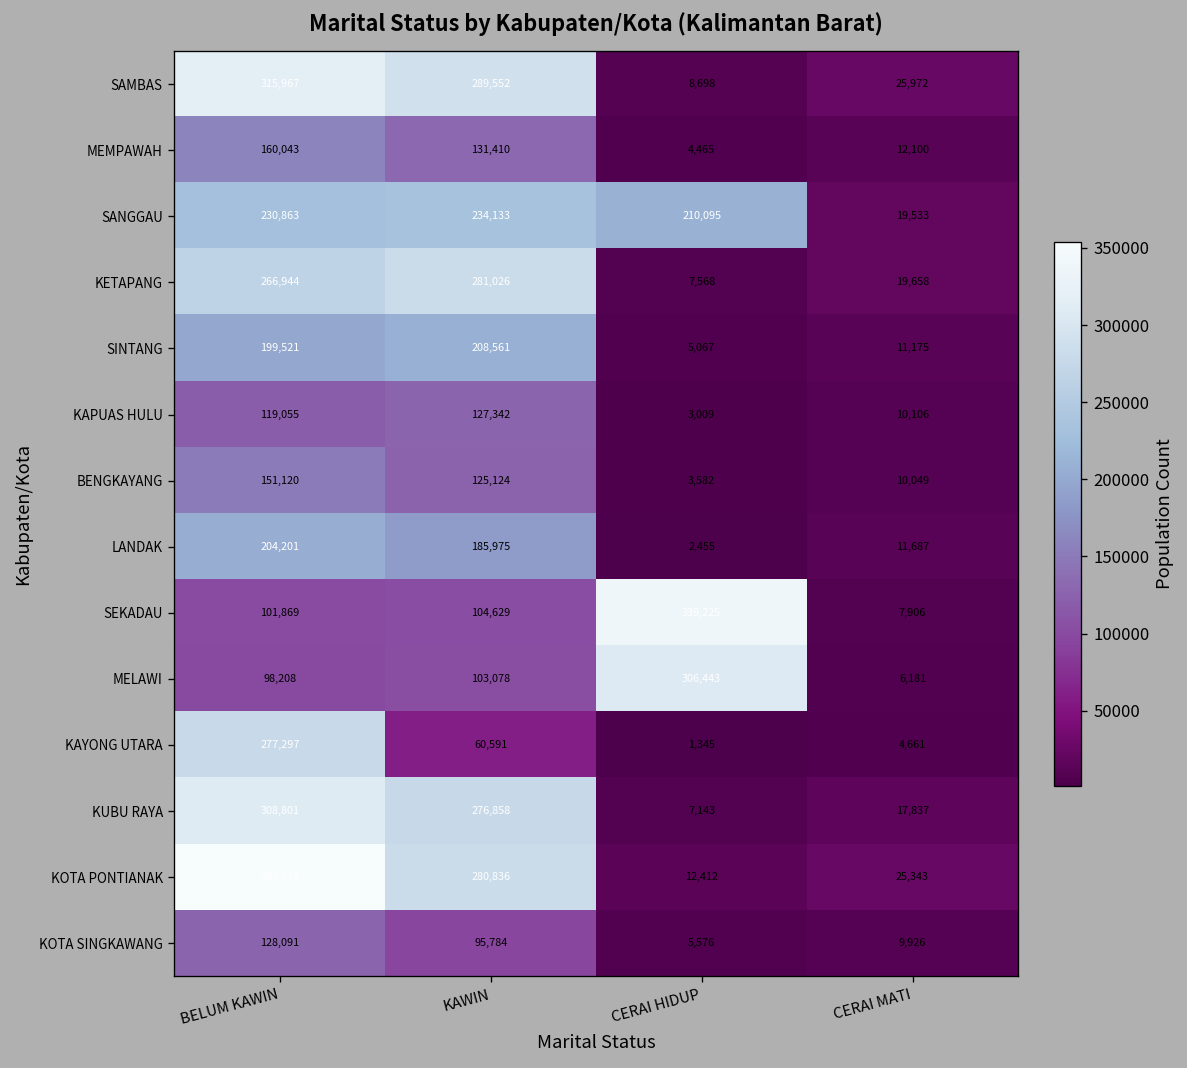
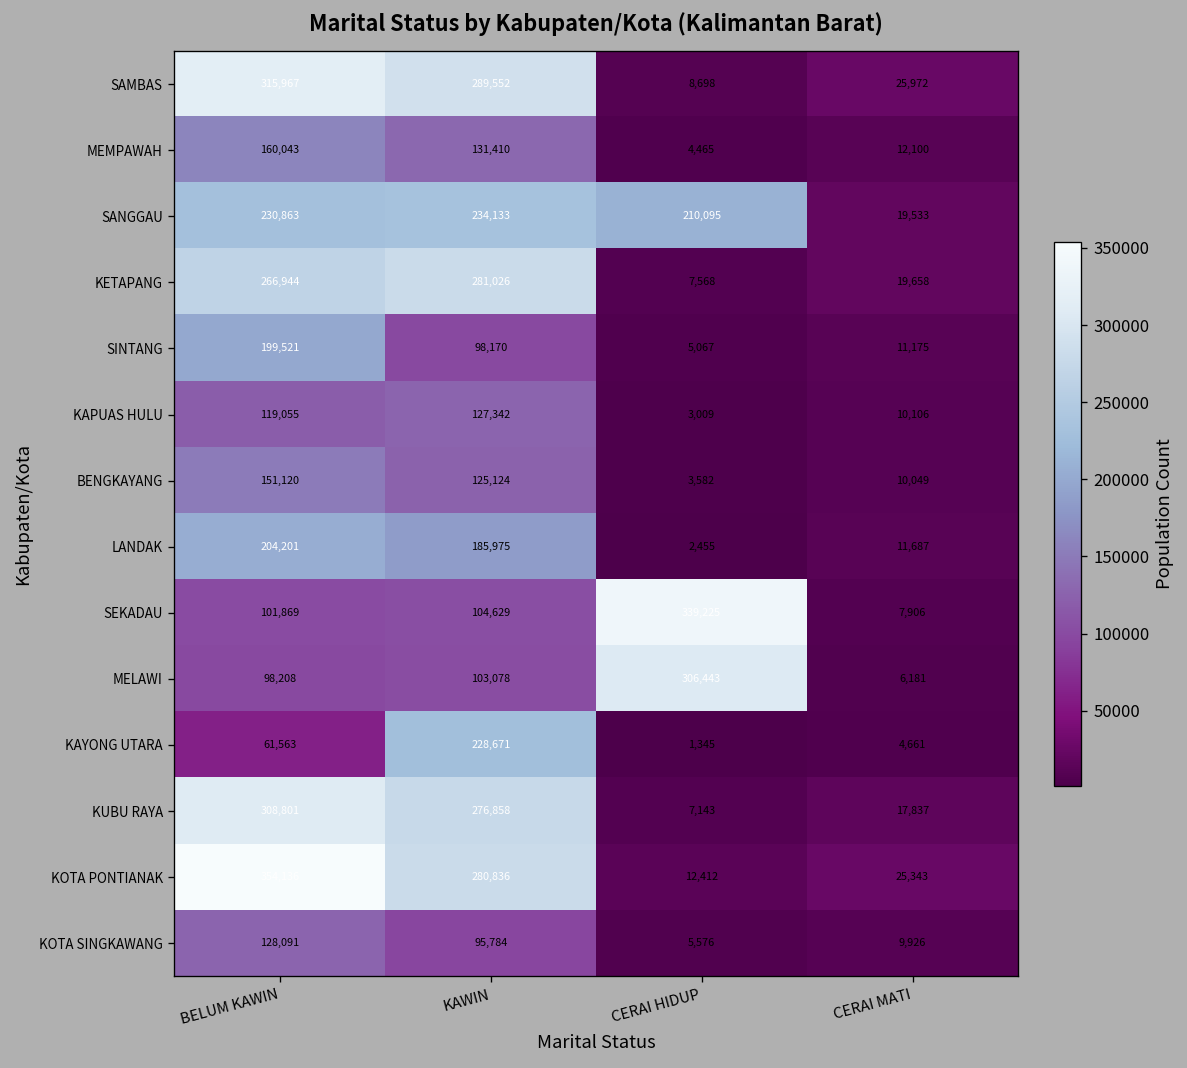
  {
    "SAMBAS": {
      "CERAI HIDUP": "8,698",
      "CERAI MATI": "25,972"
    },
    "MEMPAWAH": {
      "BELUM KAWIN": "160,043",
      "KAWIN": "131,410",
      "CERAI HIDUP": "4,465",
      "CERAI MATI": "12,100"
    },
    "SANGGAU": {
      "BELUM KAWIN": "230,863",
      "KAWIN": "234,133",
      "CERAI HIDUP": "210,095",
      "CERAI MATI": "19,533"
    },
    "KETAPANG": {
      "BELUM KAWIN": "266,944",
      "KAWIN": "281,026",
      "CERAI HIDUP": "7,568",
      "CERAI MATI": "19,658"
    },
    "SINTANG": {
      "BELUM KAWIN": "199,521",
-     "KAWIN": "208,561",
+     "KAWIN": "98,170",
      "CERAI HIDUP": "5,067",
      "CERAI MATI": "11,175"
    },
    "KAPUAS HULU": {
      "BELUM KAWIN": "119,055",
      "KAWIN": "127,342",
      "CERAI HIDUP": "3,009",
      "CERAI MATI": "10,106"
    },
    "BENGKAYANG": {
      "BELUM KAWIN": "151,120",
      "KAWIN": "125,124",
      "CERAI HIDUP": "3,582",
      "CERAI MATI": "10,049"
    },
    "LANDAK": {
      "BELUM KAWIN": "204,201",
      "KAWIN": "185,975",
      "CERAI HIDUP": "2,455",
      "CERAI MATI": "11,687"
    },
    "SEKADAU": {
      "BELUM KAWIN": "101,869",
      "KAWIN": "104,629",
      "CERAI MATI": "7,906"
    },
    "MELAWI": {
      "BELUM KAWIN": "98,208",
      "KAWIN": "103,078",
      "CERAI MATI": "6,181"
    },
    "KAYONG UTARA": {
-     "BELUM KAWIN": "277,297",
-     "KAWIN": "60,591",
+     "BELUM KAWIN": "61,563",
+     "KAWIN": "228,671",
      "CERAI HIDUP": "1,345",
      "CERAI MATI": "4,661"
    },
    "KUBU RAYA": {
      "KAWIN": "276,858",
      "CERAI HIDUP": "7,143",
      "CERAI MATI": "17,837"
    },
    "KOTA PONTIANAK": {
      "KAWIN": "280,836",
      "CERAI HIDUP": "12,412",
      "CERAI MATI": "25,343"
    },
    "KOTA SINGKAWANG": {
      "BELUM KAWIN": "128,091",
      "KAWIN": "95,784",
      "CERAI HIDUP": "5,576",
      "CERAI MATI": "9,926"
    }
  }
